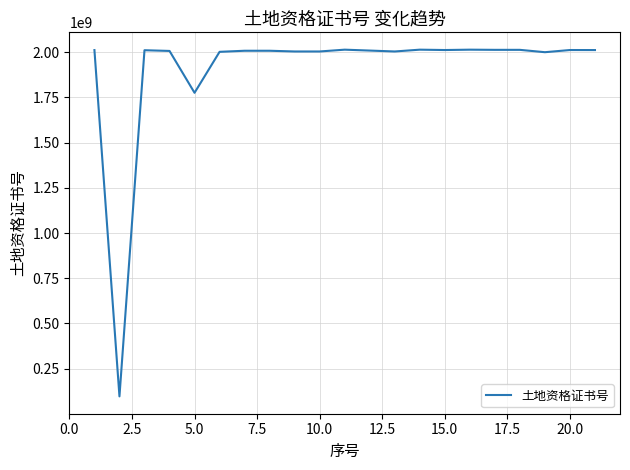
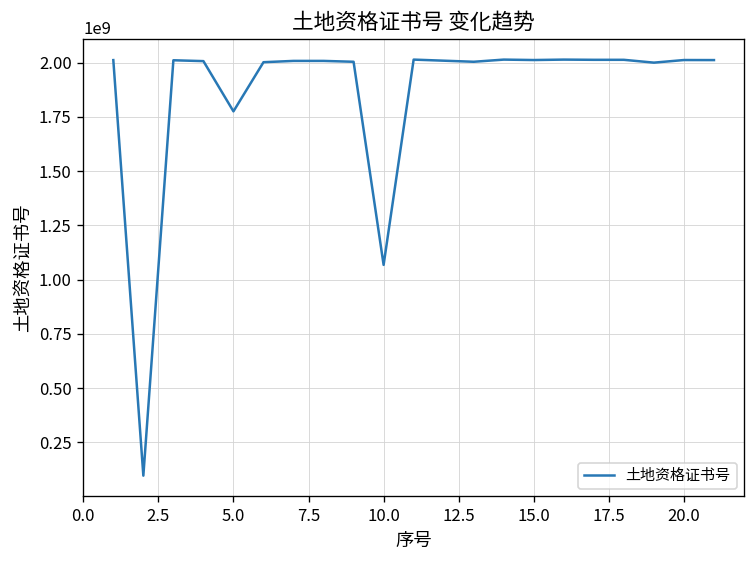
  {
    "5.0": 1780000000,
-   "10.0": 2000000000,
+   "10.0": 1070000000,
    "15.0": 2010000000,
    "20.0": 2010000000
  }
